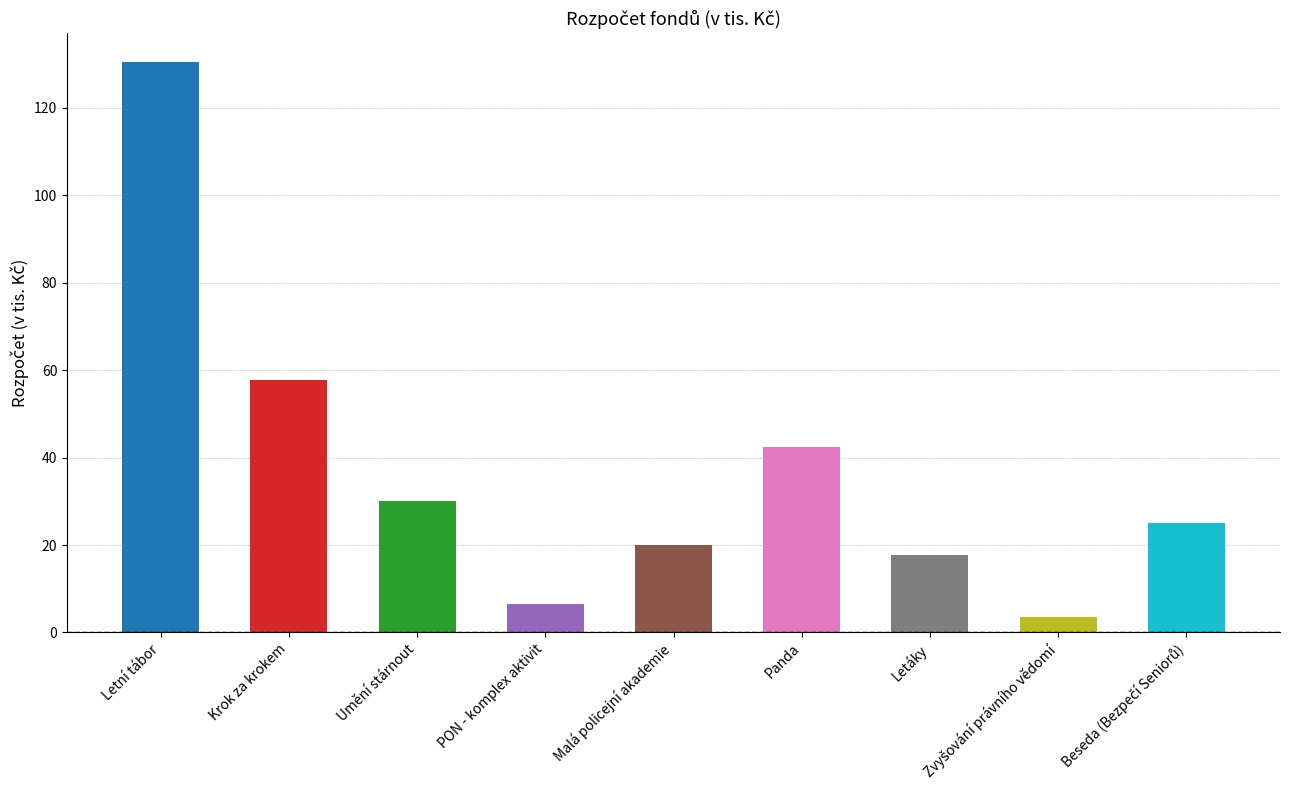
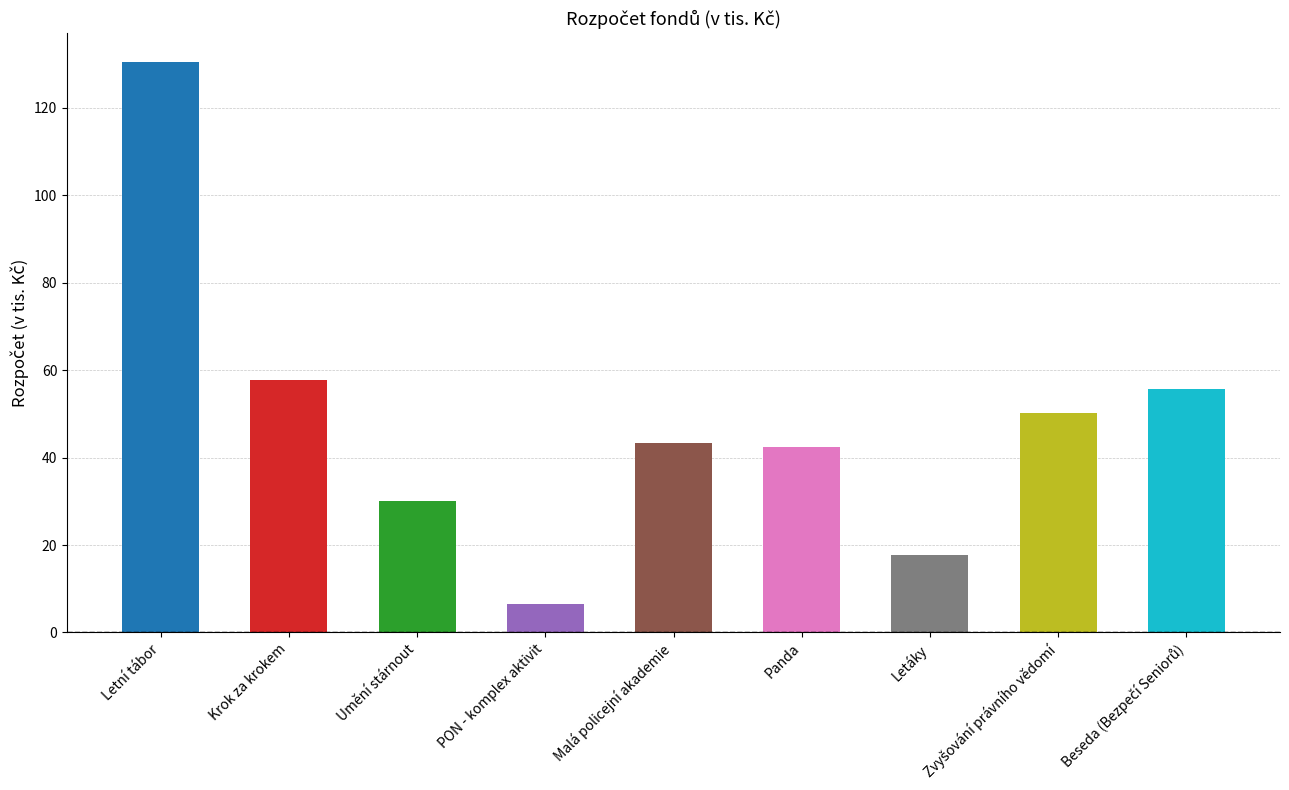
  {
    "Letní tábor": 131,
    "Krok za krokem": 58,
    "Umění stárnout": 30,
    "PON - komplex aktivit": 7,
-   "Malá policejní akademie": 20,
+   "Malá policejní akademie": 43,
    "Panda": 43,
    "Letáky": 18,
-   "Zvyšování právního vědomí": 4,
-   "Beseda (Bezpečí Seniorů)": 25
+   "Zvyšování právního vědomí": 50,
+   "Beseda (Bezpečí Seniorů)": 56
  }
